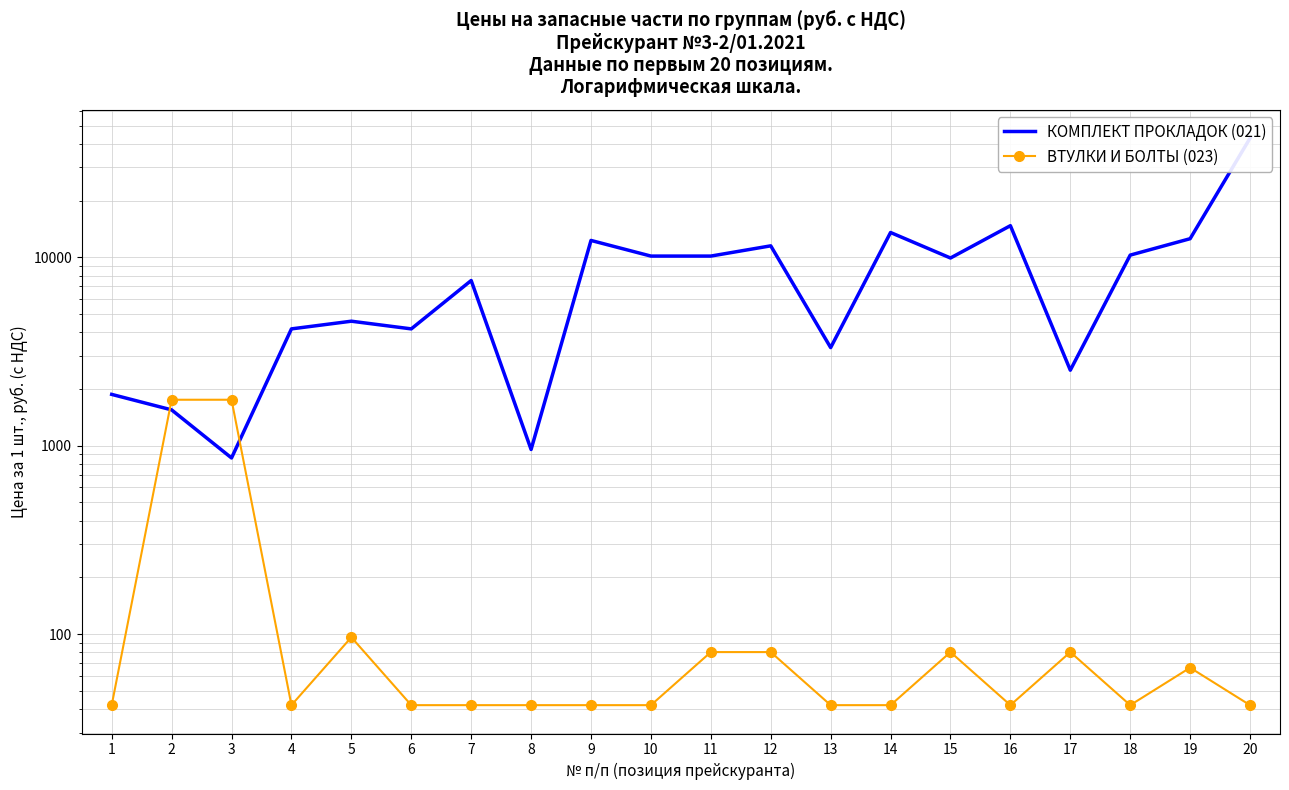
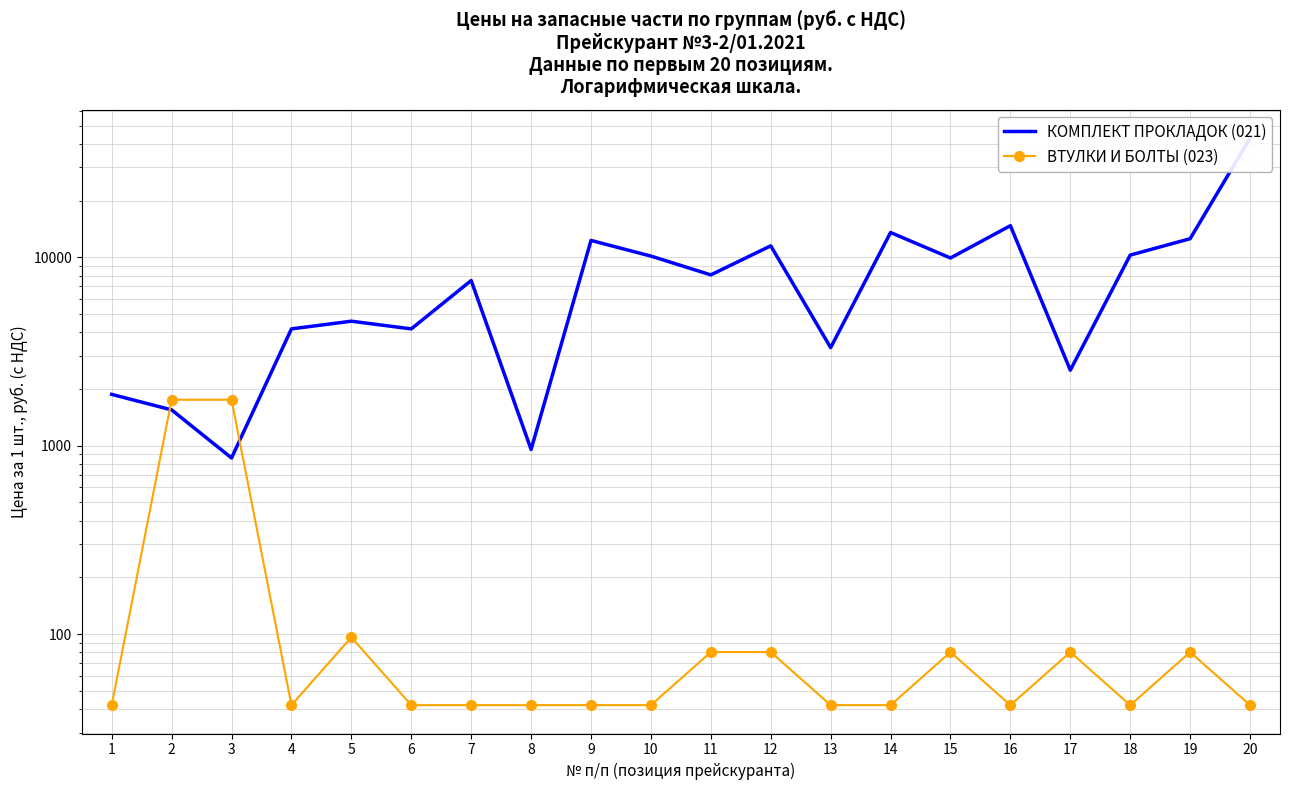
  {
    "КОМПЛЕКТ ПРОКЛАДОК (021)": {
      "1": 1900,
      "2": 1500,
      "3": 900,
      "4": 4200,
      "5": 4600,
      "6": 4200,
      "7": 7500,
      "8": 1000,
      "9": 12000,
      "10": 10000,
-     "11": 10000,
+     "11": 8100,
      "12": 11000,
      "13": 3300,
      "14": 14000,
      "15": 10000,
      "16": 15000,
      "17": 2500,
      "18": 10000,
      "19": 13000
    },
    "ВТУЛКИ И БОЛТЫ (023)": {
      "1": 42,
      "2": 1800,
      "3": 1800,
      "4": 42,
      "5": 100,
      "6": 42,
      "7": 42,
      "8": 42,
      "9": 42,
      "10": 42,
      "11": 80,
      "12": 80,
      "13": 42,
      "14": 42,
      "15": 80,
      "16": 42,
      "17": 80,
      "18": 42,
-     "19": 66,
+     "19": 80,
      "20": 42
    }
  }
